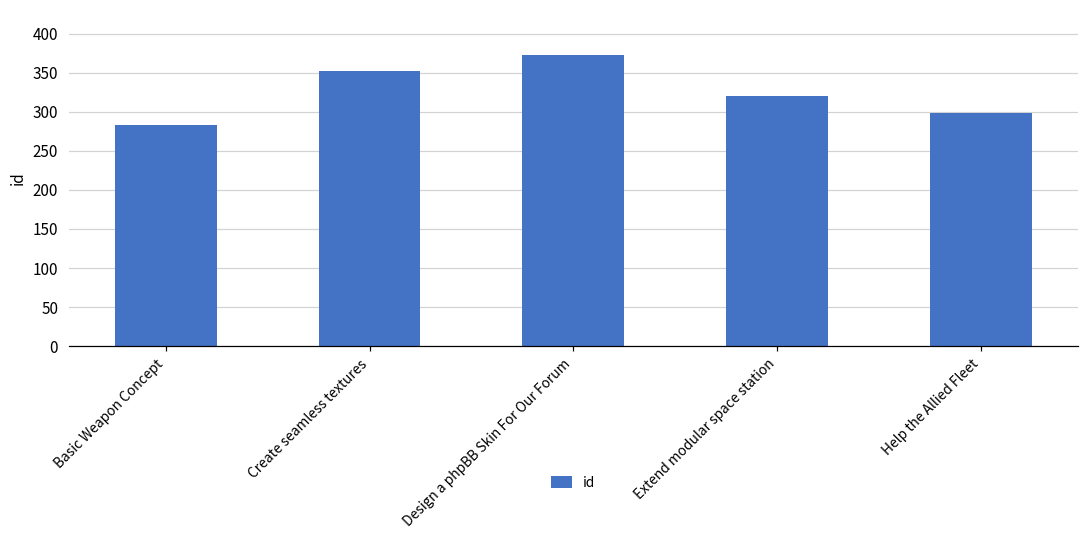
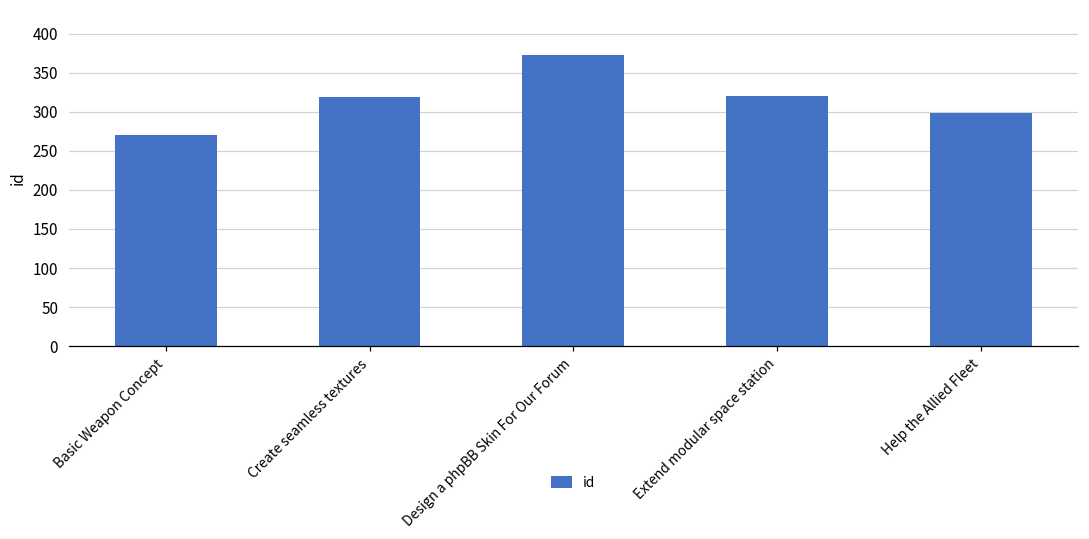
  {
-   "Basic Weapon Concept": 280,
-   "Create seamless textures": 350,
+   "Basic Weapon Concept": 270,
+   "Create seamless textures": 320,
    "Design a phpBB Skin For Our Forum": 370,
    "Extend modular space station": 320,
    "Help the Allied Fleet": 300
  }
